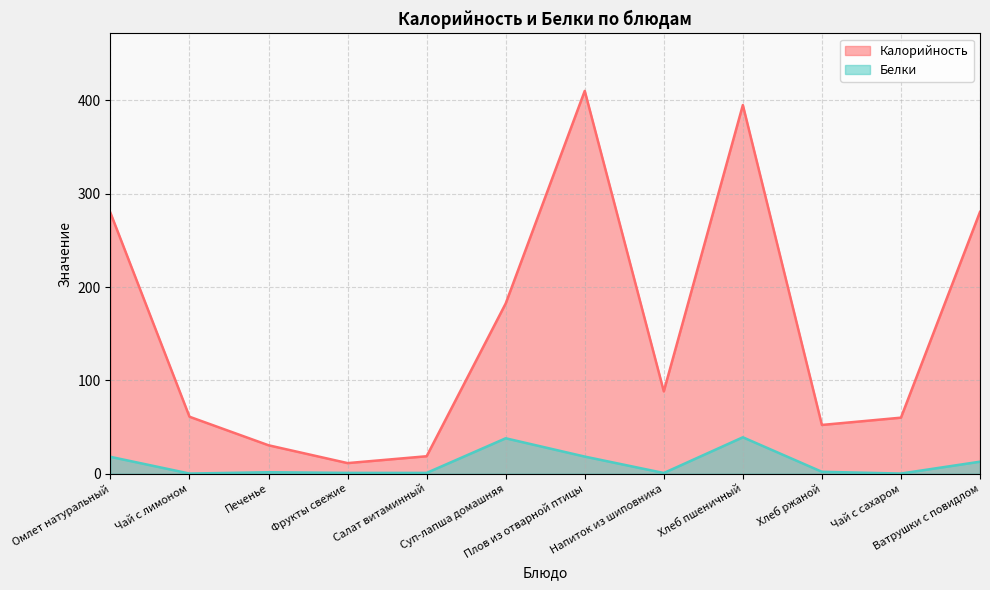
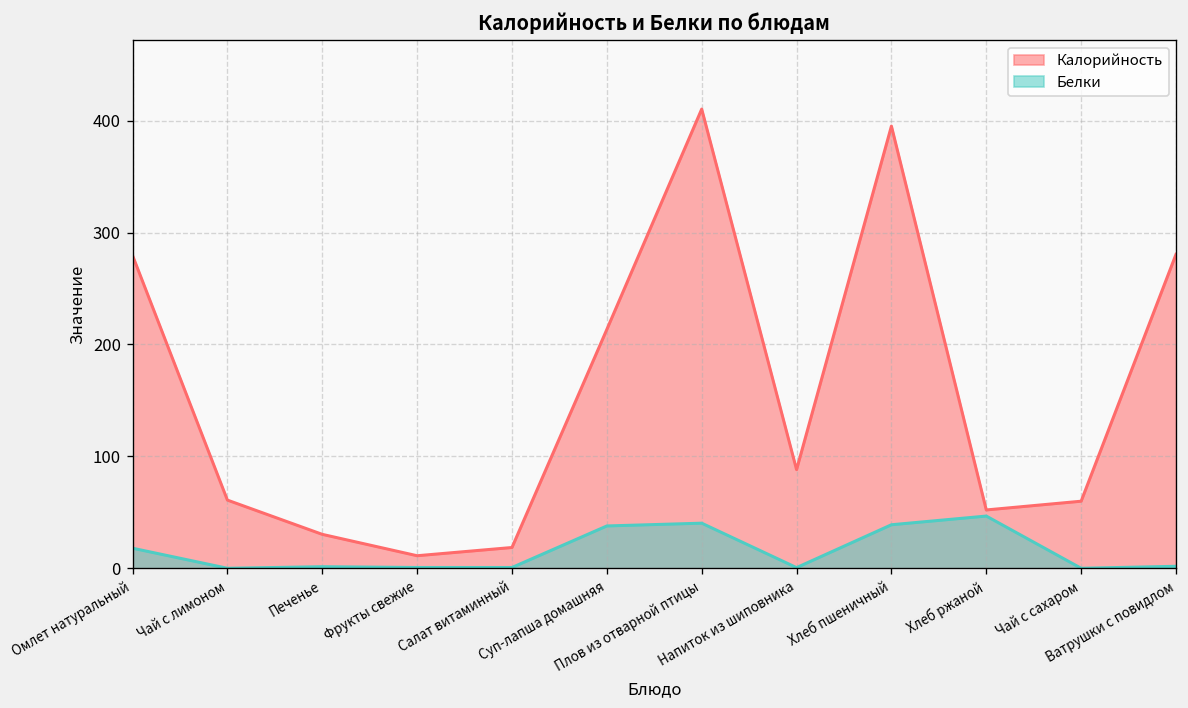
  {
    "Калорийность": {
      "Омлет натуральный": 280,
      "Чай с лимоном": 60,
      "Печенье": 30,
      "Фрукты свежие": 10,
      "Салат витаминный": 20,
-     "Суп-лапша домашняя": 180,
+     "Суп-лапша домашняя": 210,
      "Плов из отварной птицы": 410,
      "Напиток из шиповника": 90,
      "Хлеб пшеничный": 400,
      "Хлеб ржаной": 50,
      "Чай с сахаром": 60,
      "Ватрушки с повидлом": 280
    },
    "Белки": {
      "Омлет натуральный": 20,
      "Чай с лимоном": 0,
      "Печенье": 0,
      "Фрукты свежие": 0,
      "Салат витаминный": 0,
      "Суп-лапша домашняя": 40,
-     "Плов из отварной птицы": 20,
+     "Плов из отварной птицы": 40,
      "Напиток из шиповника": 0,
      "Хлеб пшеничный": 40,
-     "Хлеб ржаной": 0,
+     "Хлеб ржаной": 50,
      "Чай с сахаром": 0,
-     "Ватрушки с повидлом": 10
+     "Ватрушки с повидлом": 0
    }
  }
